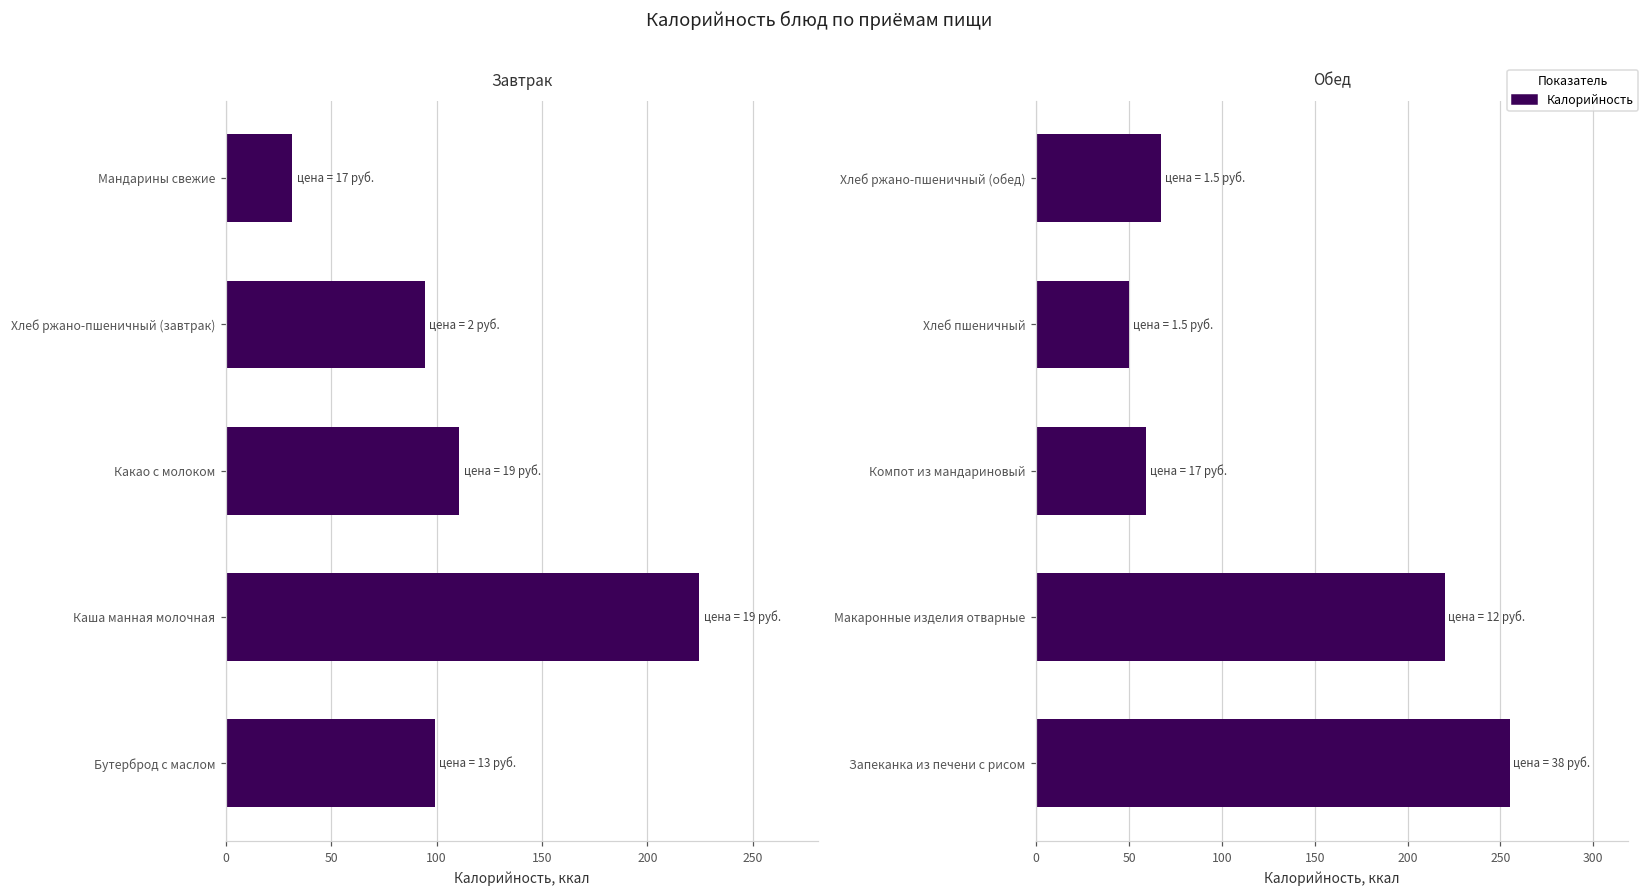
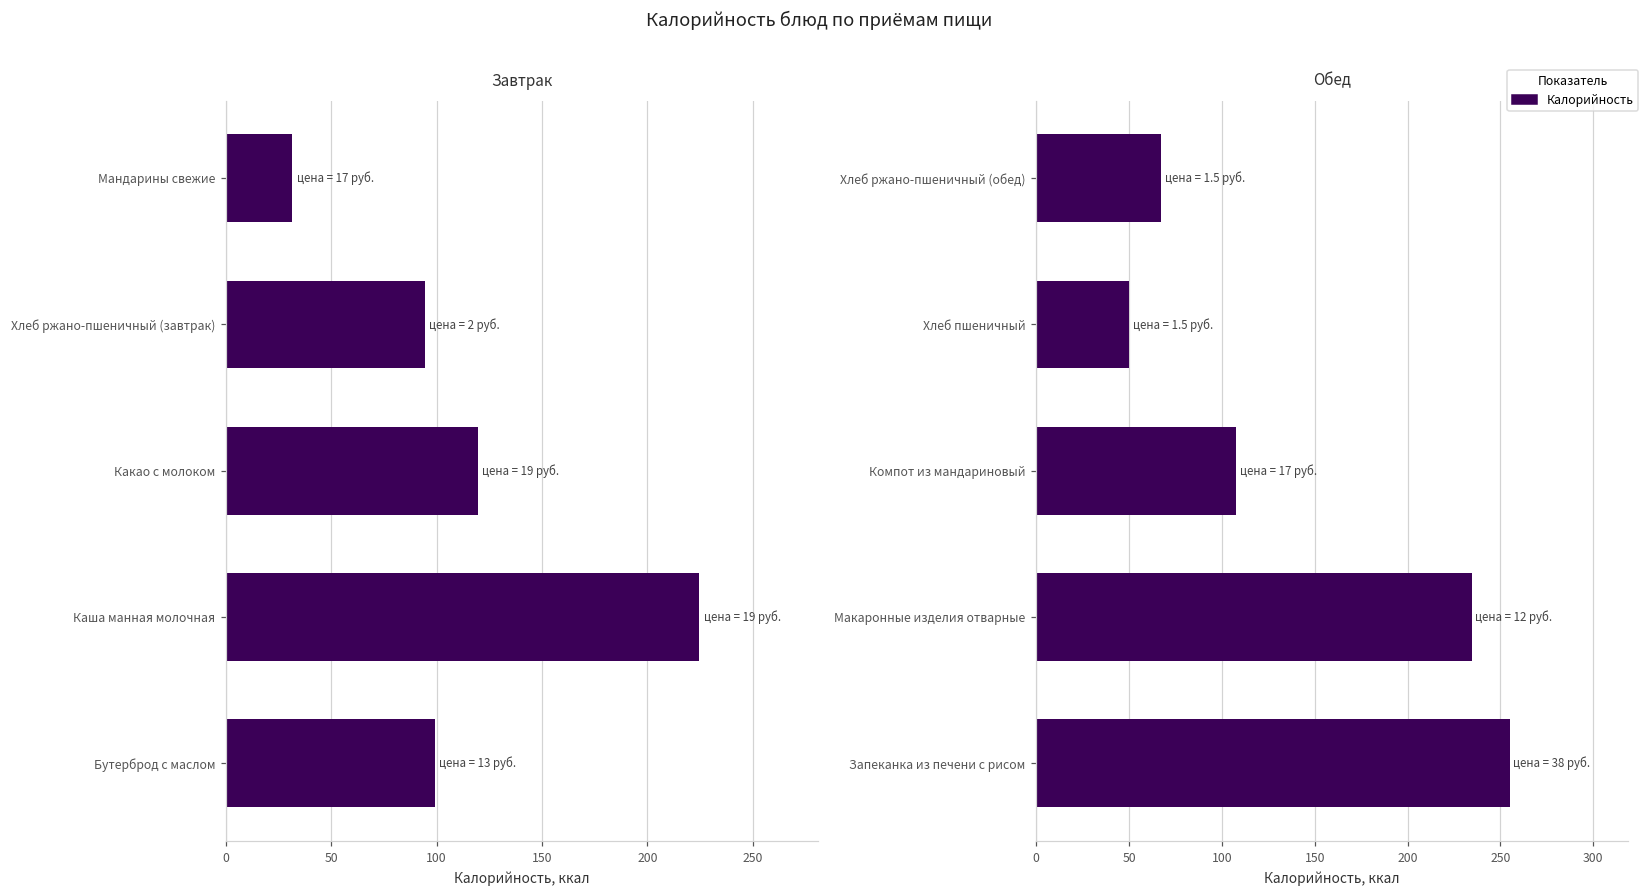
  {
    "Завтрак": {
-     "Какао с молоком": 111
+     "Какао с молоком": 120
    },
    "Обед": {
-     "Компот из мандариновый": 59,
-     "Макаронные изделия отварные": 220
+     "Компот из мандариновый": 108,
+     "Макаронные изделия отварные": 234
    }
  }
